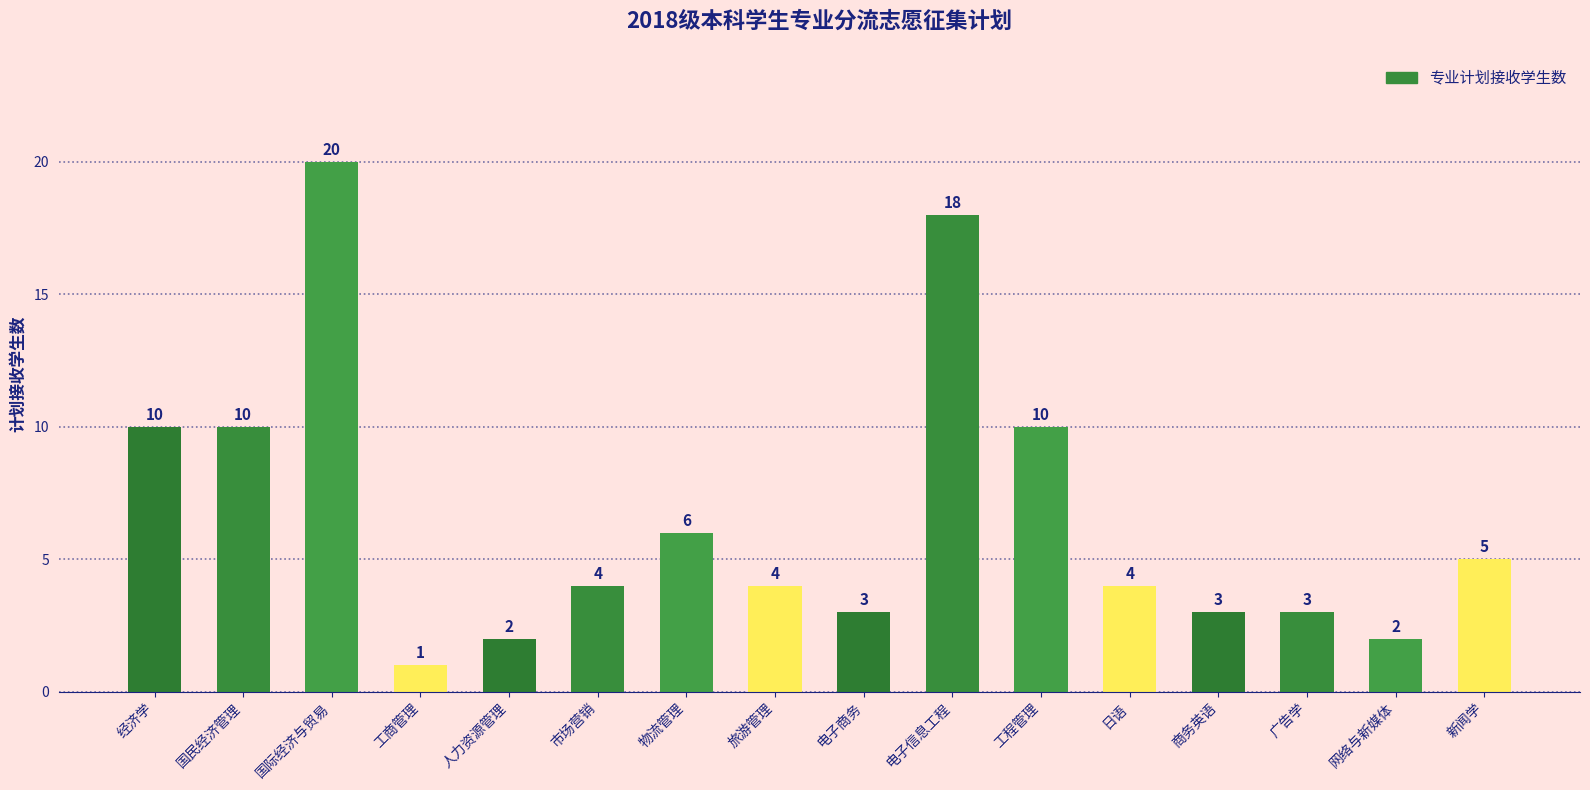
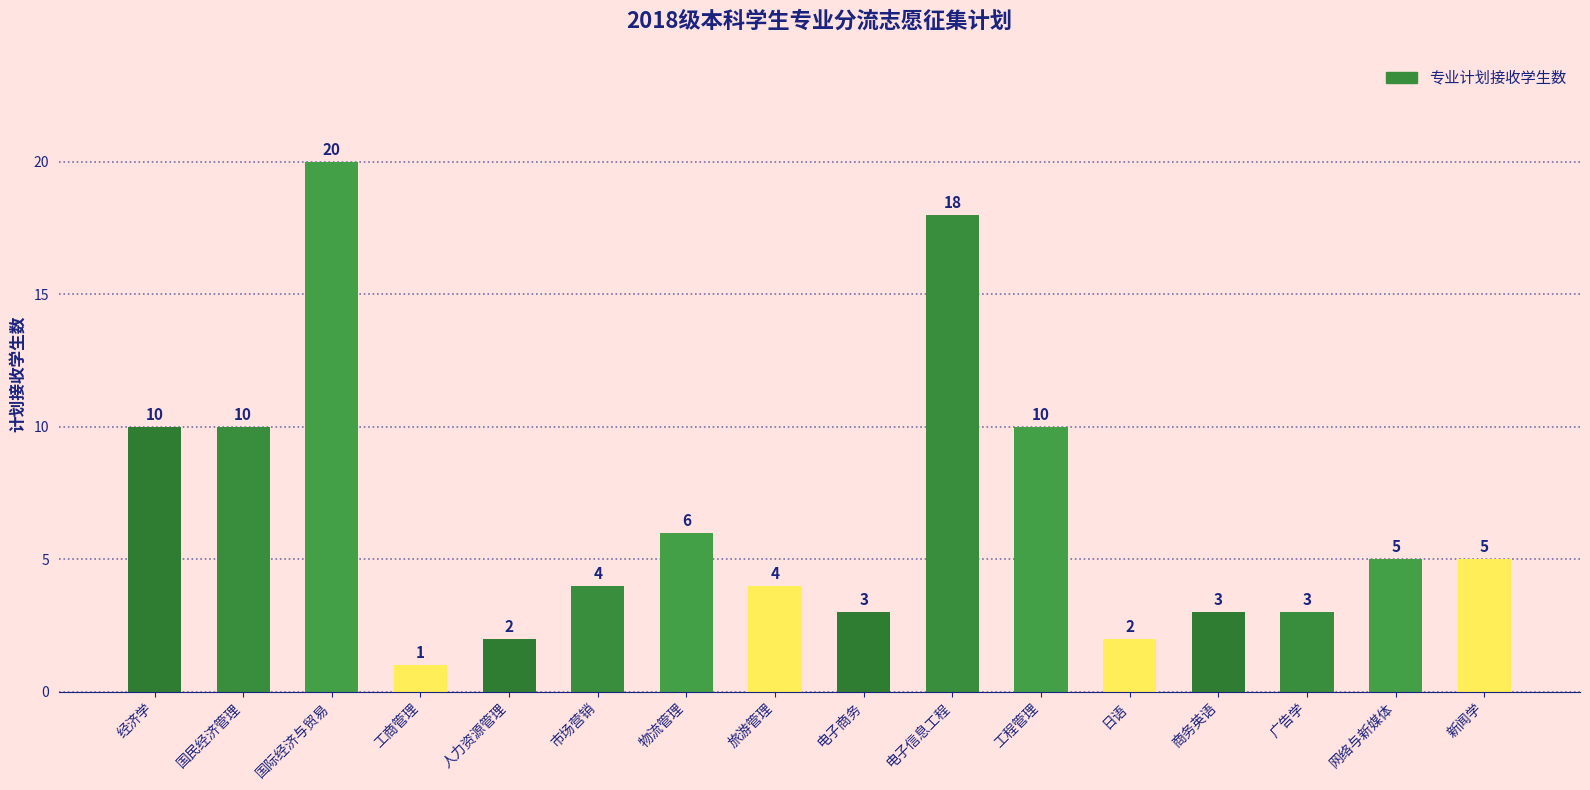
  {
    "经济学": 10,
    "国民经济管理": 10,
    "国际经济与贸易": 20,
    "工商管理": 1,
    "人力资源管理": 2,
    "市场营销": 4,
    "物流管理": 6,
    "旅游管理": 4,
    "电子商务": 3,
    "电子信息工程": 18,
    "工程管理": 10,
-   "日语": 4,
+   "日语": 2,
    "商务英语": 3,
    "广告学": 3,
-   "网络与新媒体": 2,
+   "网络与新媒体": 5,
    "新闻学": 5
  }
